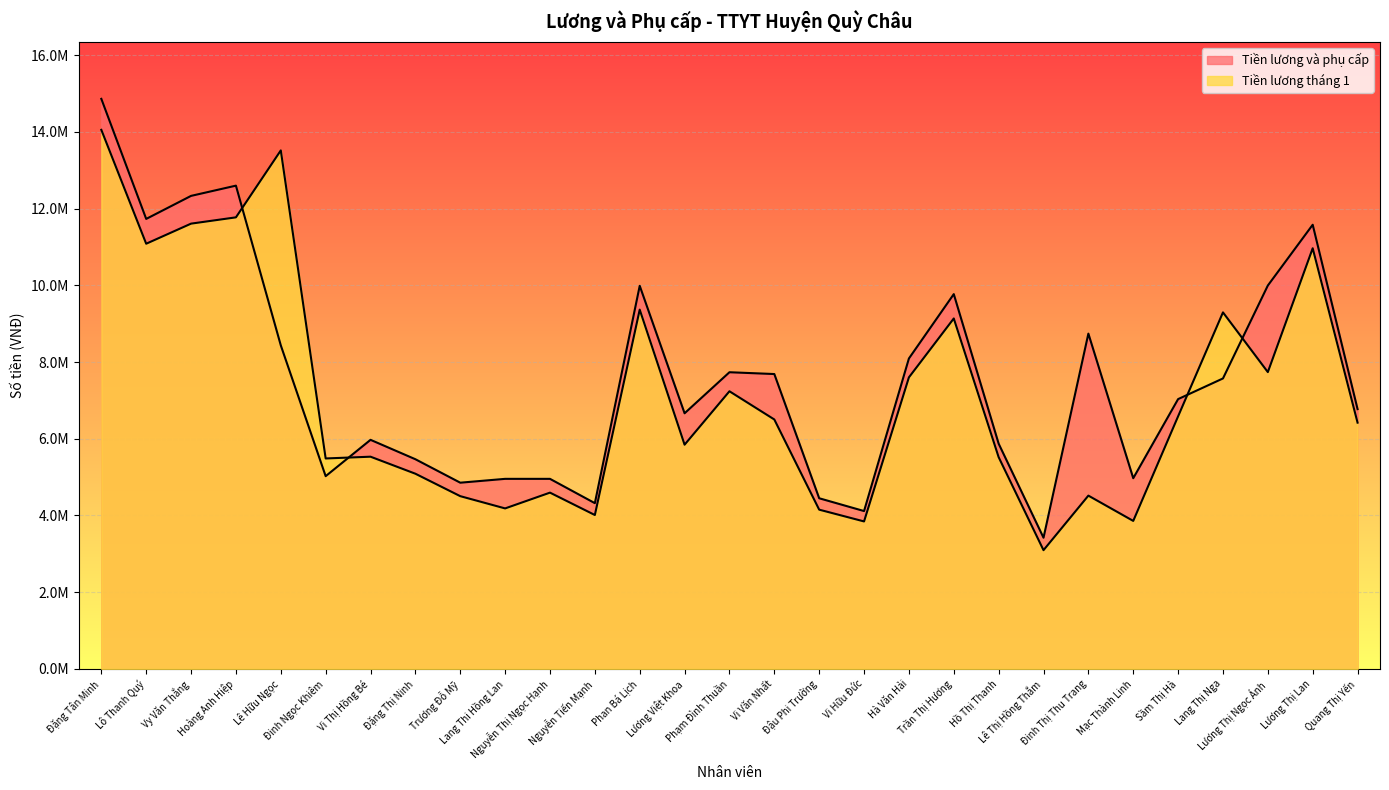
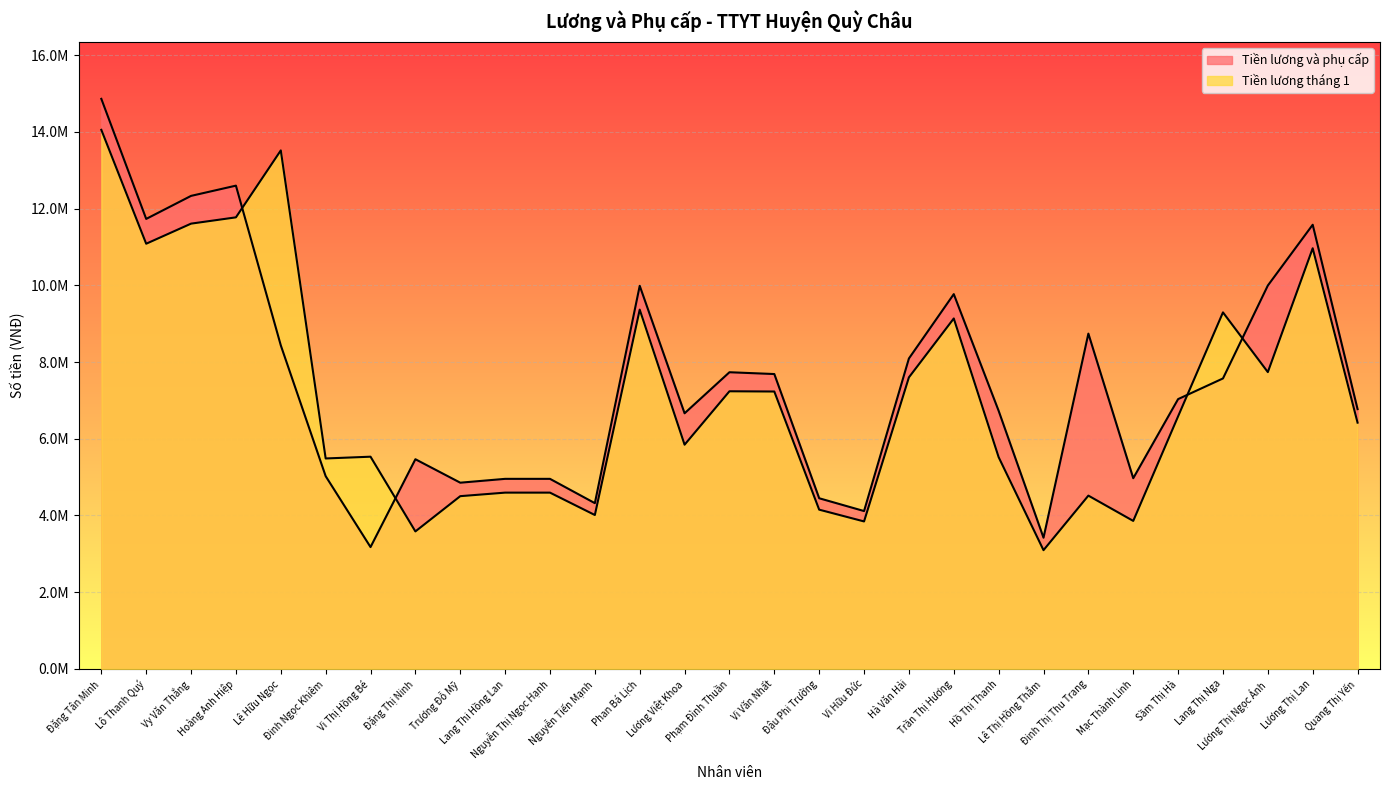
  {
    "Tiền lương và phụ cấp": {
      "Đặng Tân Minh": 14900000,
      "Lô Thanh Quý": 11700000,
      "Vy Văn Thắng": 12300000,
      "Hoàng Anh Hiệp": 12600000,
      "Lê Hữu Ngọc": 8400000,
      "Đinh Ngọc Khiêm": 5000000,
-     "Vi Thị Hồng Bé": 6000000,
+     "Vi Thị Hồng Bé": 3200000,
      "Đặng Thị Ninh": 5500000,
      "Trương Đỗ Mỹ": 4900000,
      "Lang Thi Hồng Lan": 5000000,
      "Nguyễn Thị Ngọc Hạnh": 5000000,
      "Nguyễn Tiến Mạnh": 4300000,
      "Phan Bá Lịch": 10000000,
      "Lương Việt Khoa": 6700000,
      "Phạm Đình Thuần": 7700000,
      "Vi Văn Nhất": 7700000,
      "Đậu Phi Trường": 4400000,
      "Vi Hữu Đức": 4100000,
      "Hà Văn Hải": 8100000,
      "Trần Thị Hương": 9800000,
-     "Hồ Thị Thanh": 5900000,
+     "Hồ Thị Thanh": 6700000,
      "Lê Thị Hồng Thắm": 3400000,
      "Đinh Thị Thu Trang": 8700000,
      "Mạc Thành Linh": 5000000,
      "Sầm Thị Hà": 7000000,
      "Lang Thị Nga": 7600000,
      "Lương Thị Ngọc Ánh": 10000000,
      "Lương Thị Lan": 11600000,
      "Quang Thị Yến": 6800000
    },
    "Tiền lương tháng 1": {
      "Đặng Tân Minh": 14100000,
      "Lô Thanh Quý": 11100000,
      "Vy Văn Thắng": 11600000,
      "Hoàng Anh Hiệp": 11800000,
      "Lê Hữu Ngọc": 13500000,
      "Đinh Ngọc Khiêm": 5500000,
      "Vi Thị Hồng Bé": 5500000,
-     "Đặng Thị Ninh": 5100000,
+     "Đặng Thị Ninh": 3600000,
      "Trương Đỗ Mỹ": 4500000,
-     "Lang Thi Hồng Lan": 4200000,
+     "Lang Thi Hồng Lan": 4600000,
      "Nguyễn Thị Ngọc Hạnh": 4600000,
      "Nguyễn Tiến Mạnh": 4000000,
      "Phan Bá Lịch": 9400000,
      "Lương Việt Khoa": 5800000,
      "Phạm Đình Thuần": 7200000,
-     "Vi Văn Nhất": 6500000,
+     "Vi Văn Nhất": 7200000,
      "Đậu Phi Trường": 4200000,
      "Vi Hữu Đức": 3800000,
      "Hà Văn Hải": 7600000,
      "Trần Thị Hương": 9100000,
      "Hồ Thị Thanh": 5500000,
      "Lê Thị Hồng Thắm": 3100000,
      "Đinh Thị Thu Trang": 4500000,
      "Mạc Thành Linh": 3900000,
      "Sầm Thị Hà": 6600000,
      "Lang Thị Nga": 9300000,
      "Lương Thị Ngọc Ánh": 7700000,
      "Lương Thị Lan": 11000000,
      "Quang Thị Yến": 6400000
    }
  }
